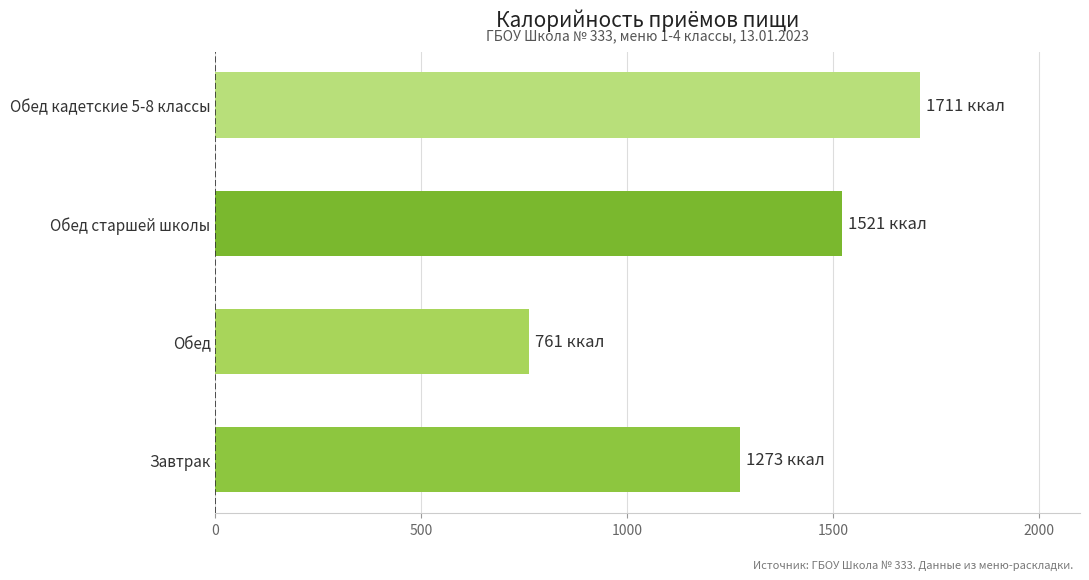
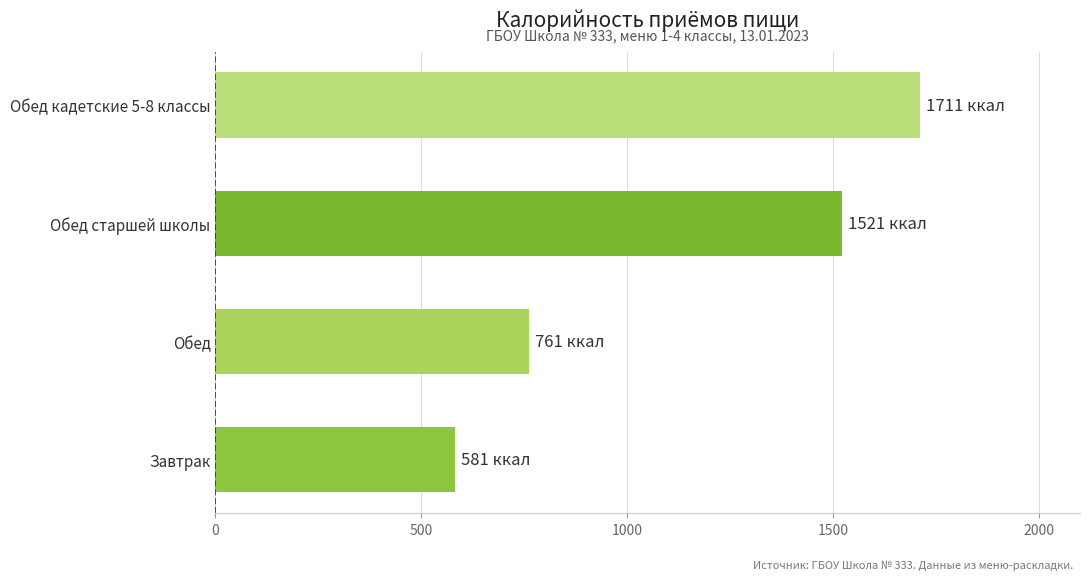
  {
    "Обед кадетские 5-8 классы": 1711,
    "Обед старшей школы": 1521,
    "Обед": 761,
-   "Завтрак": 1273
+   "Завтрак": 581
  }
